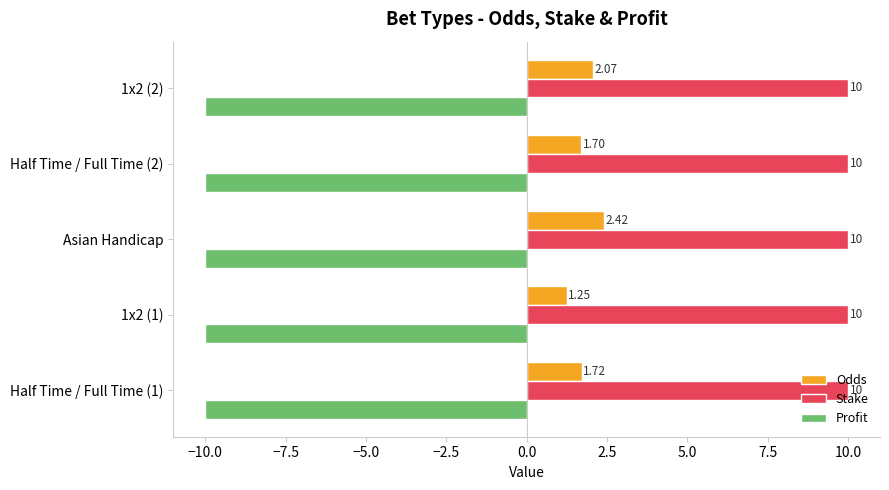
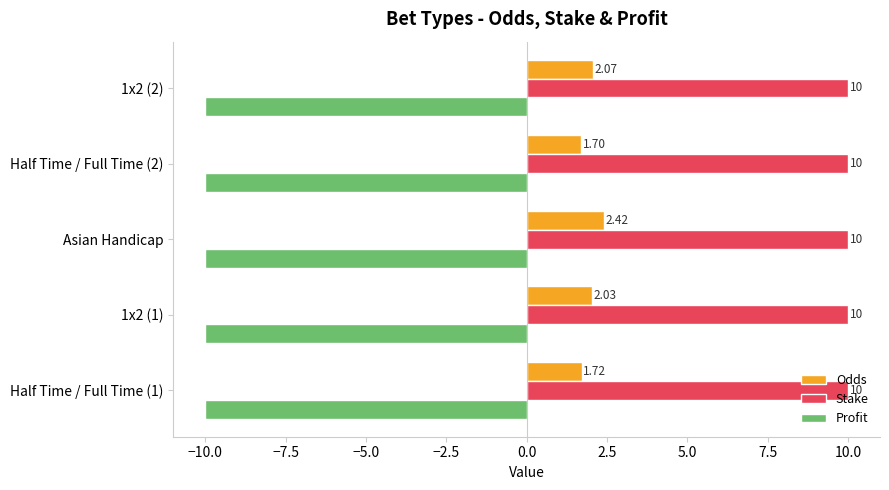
  {
    "Odds": {
      "1x2 (2)": 2.07,
      "Half Time / Full Time (2)": 1.70,
      "Asian Handicap": 2.42,
-     "1x2 (1)": 1.25,
+     "1x2 (1)": 2.03,
      "Half Time / Full Time (1)": 1.72
    },
    "Stake": {
      "1x2 (2)": 10,
      "Half Time / Full Time (2)": 10,
      "Asian Handicap": 10,
      "1x2 (1)": 10,
      "Half Time / Full Time (1)": 10
    },
    "Profit": {
      "1x2 (2)": -10.0,
      "Half Time / Full Time (2)": -10.0,
      "Asian Handicap": -10.0,
      "1x2 (1)": -10.0,
      "Half Time / Full Time (1)": -10.0
    }
  }
